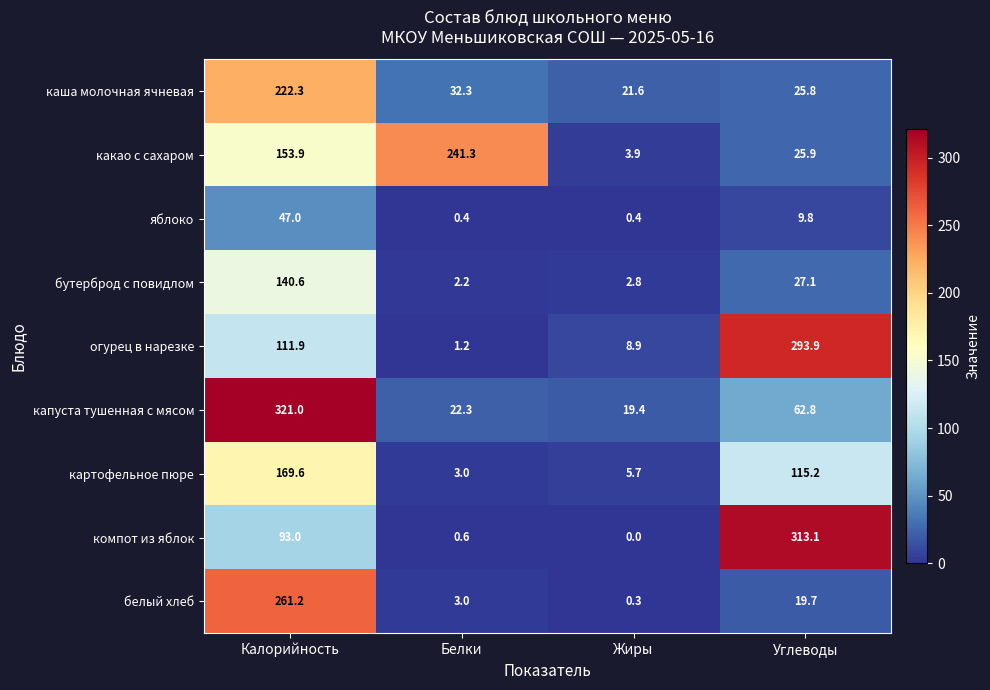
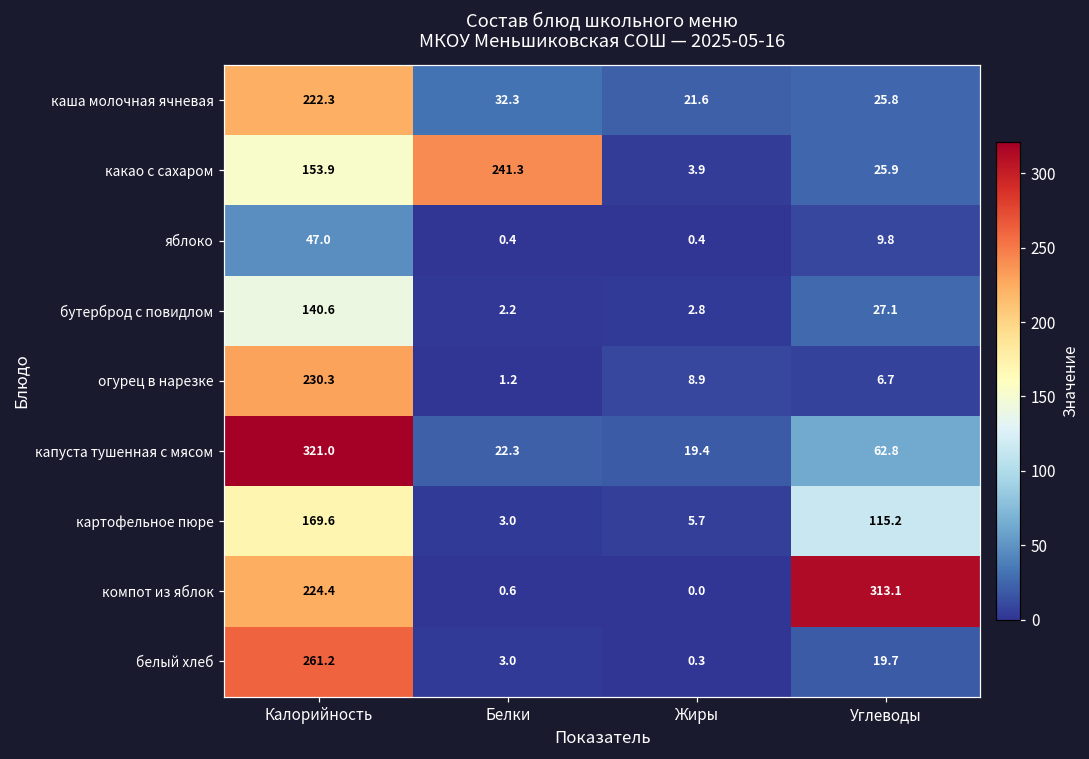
  {
    "каша молочная ячневая": {
      "Калорийность": 222.3,
      "Белки": 32.3,
      "Жиры": 21.6,
      "Углеводы": 25.8
    },
    "какао с сахаром": {
      "Калорийность": 153.9,
      "Белки": 241.3,
      "Жиры": 3.9,
      "Углеводы": 25.9
    },
    "яблоко": {
      "Калорийность": 47.0,
      "Белки": 0.4,
      "Жиры": 0.4,
      "Углеводы": 9.8
    },
    "бутерброд с повидлом": {
      "Калорийность": 140.6,
      "Белки": 2.2,
      "Жиры": 2.8,
      "Углеводы": 27.1
    },
    "огурец в нарезке": {
-     "Калорийность": 111.9,
+     "Калорийность": 230.3,
      "Белки": 1.2,
      "Жиры": 8.9,
-     "Углеводы": 293.9
+     "Углеводы": 6.7
    },
    "капуста тушенная с мясом": {
      "Калорийность": 321.0,
      "Белки": 22.3,
      "Жиры": 19.4,
      "Углеводы": 62.8
    },
    "картофельное пюре": {
      "Калорийность": 169.6,
      "Белки": 3.0,
      "Жиры": 5.7,
      "Углеводы": 115.2
    },
    "компот из яблок": {
-     "Калорийность": 93.0,
+     "Калорийность": 224.4,
      "Белки": 0.6,
      "Жиры": 0.0,
      "Углеводы": 313.1
    },
    "белый хлеб": {
      "Калорийность": 261.2,
      "Белки": 3.0,
      "Жиры": 0.3,
      "Углеводы": 19.7
    }
  }
